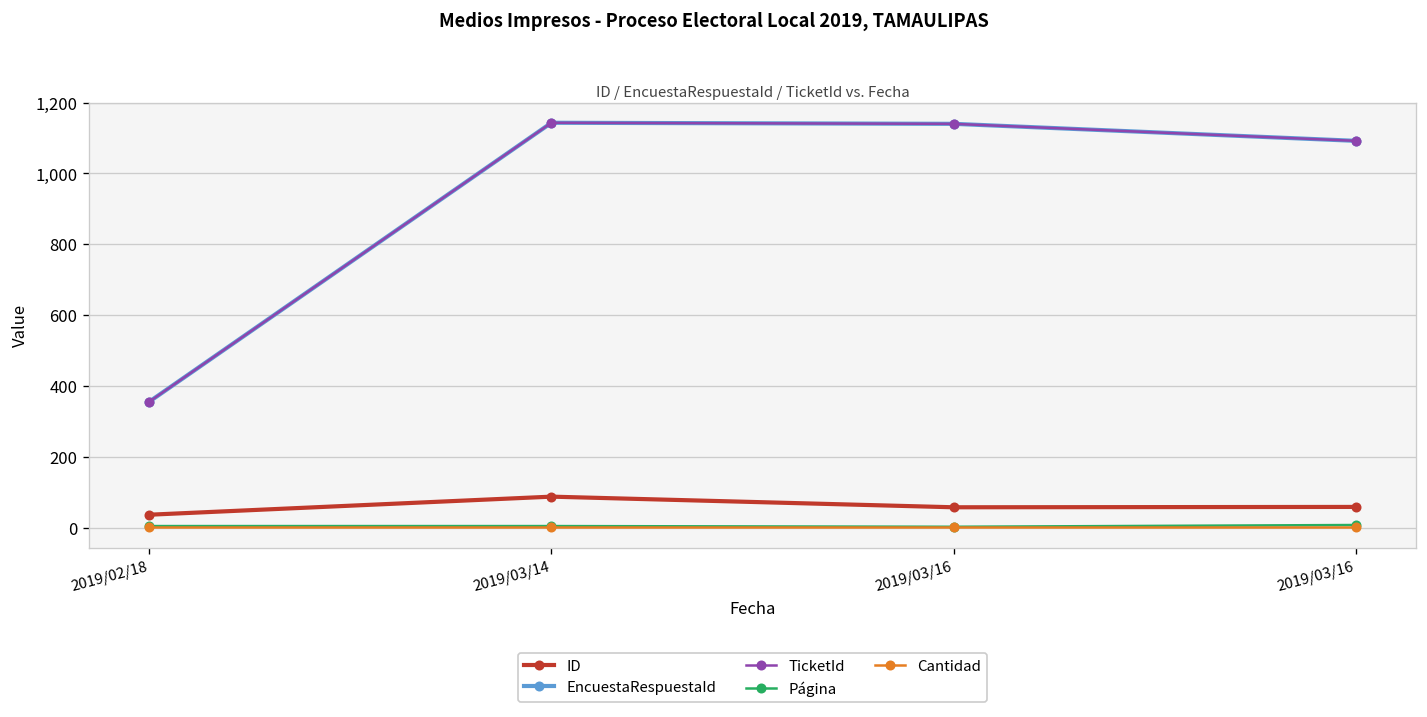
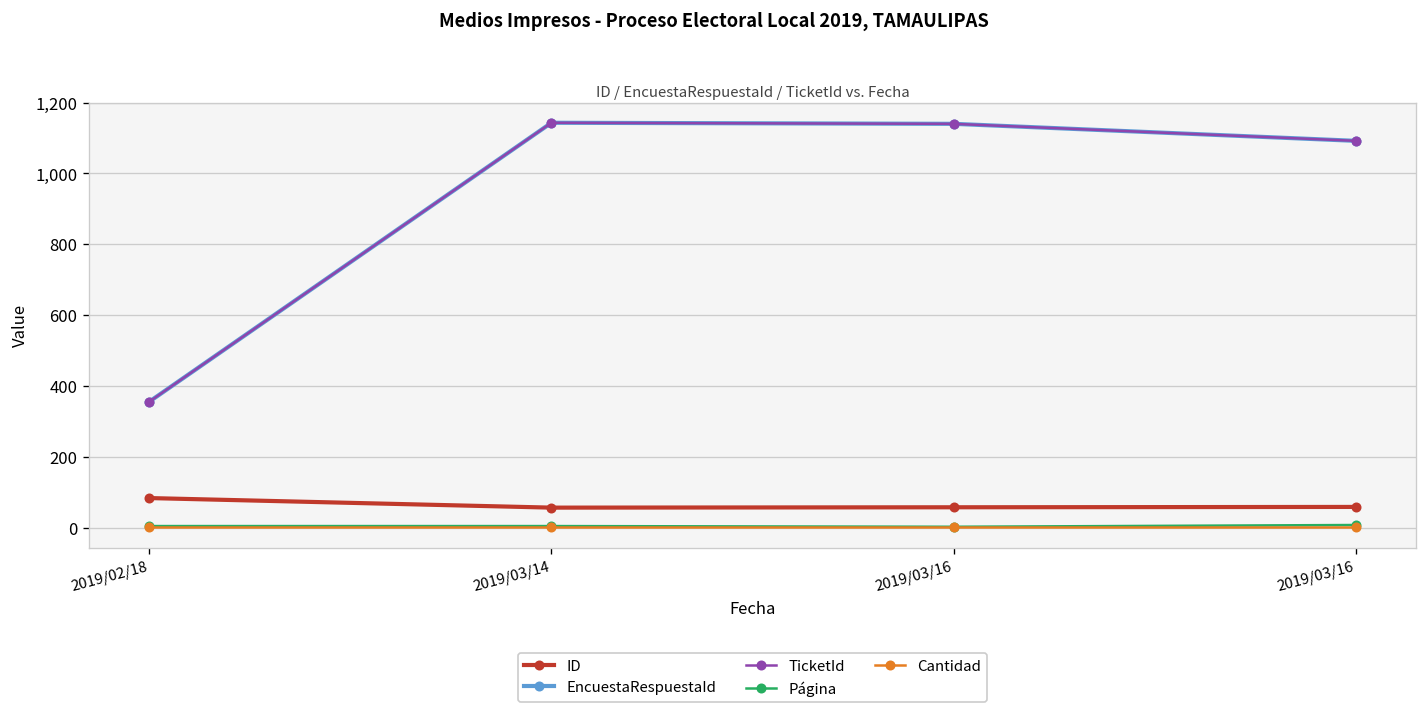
  {
    "ID": {
-     "2019/02/18": "40",
-     "2019/03/14": "90"
+     "2019/02/18": "80",
+     "2019/03/14": "60"
    },
    "TicketId": {
      "2019/02/18": "360",
      "2019/03/14": "1,140"
    }
  }
